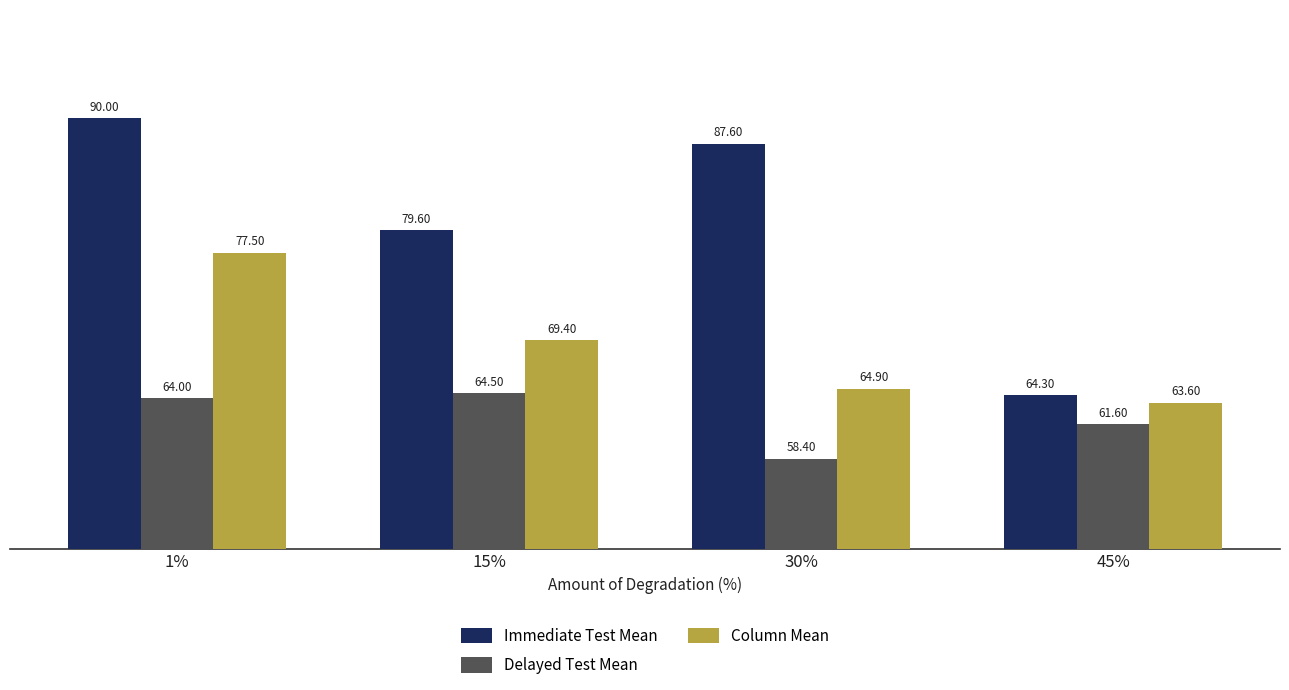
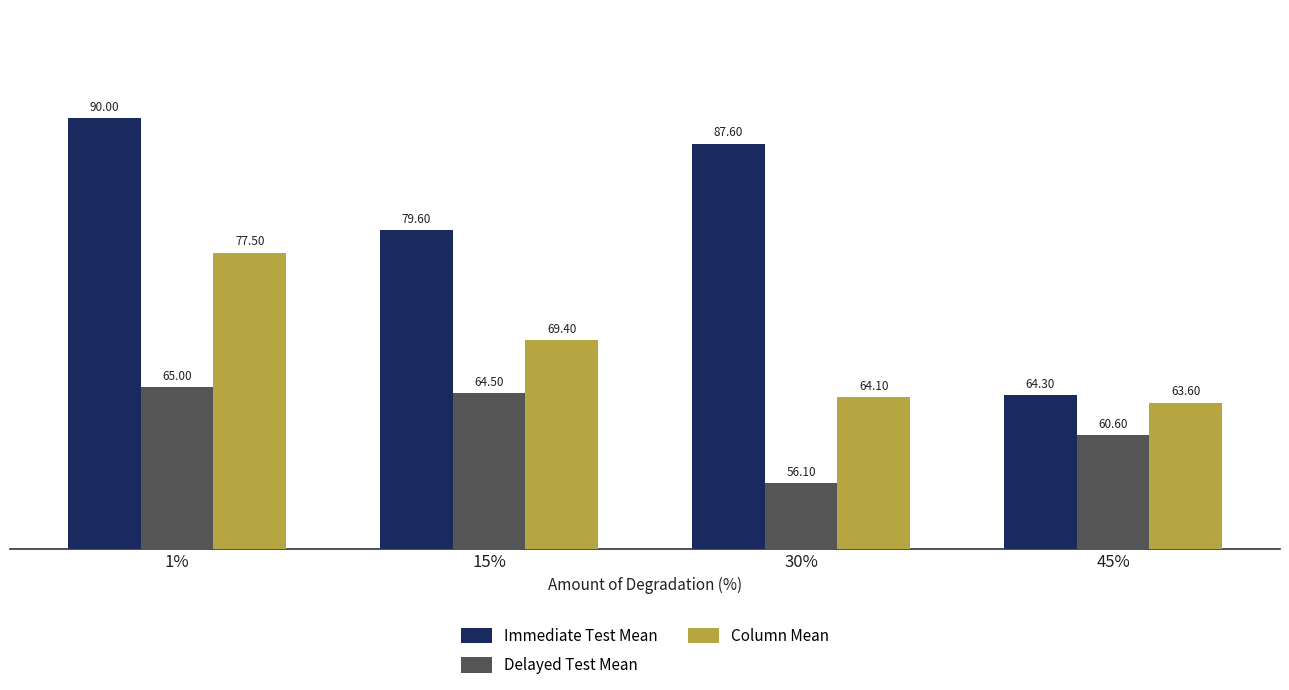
  {
    "Immediate Test Mean": {
      "1%": 90.00,
      "15%": 79.60,
      "30%": 87.60,
      "45%": 64.30
    },
    "Delayed Test Mean": {
-     "1%": 64.00,
+     "1%": 65.00,
      "15%": 64.50,
-     "30%": 58.40,
-     "45%": 61.60
+     "30%": 56.10,
+     "45%": 60.60
    },
    "Column Mean": {
      "1%": 77.50,
      "15%": 69.40,
-     "30%": 64.90,
+     "30%": 64.10,
      "45%": 63.60
    }
  }
